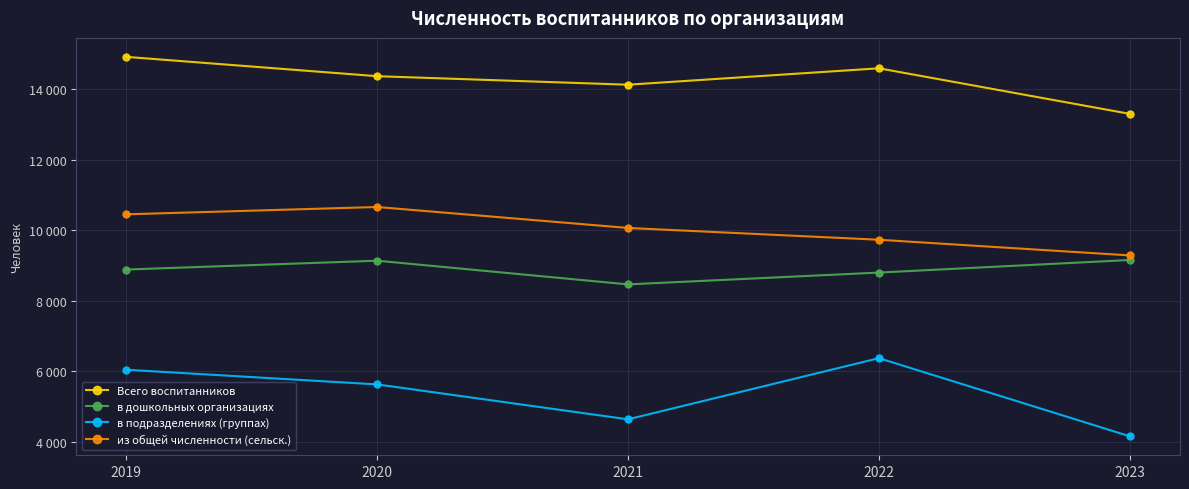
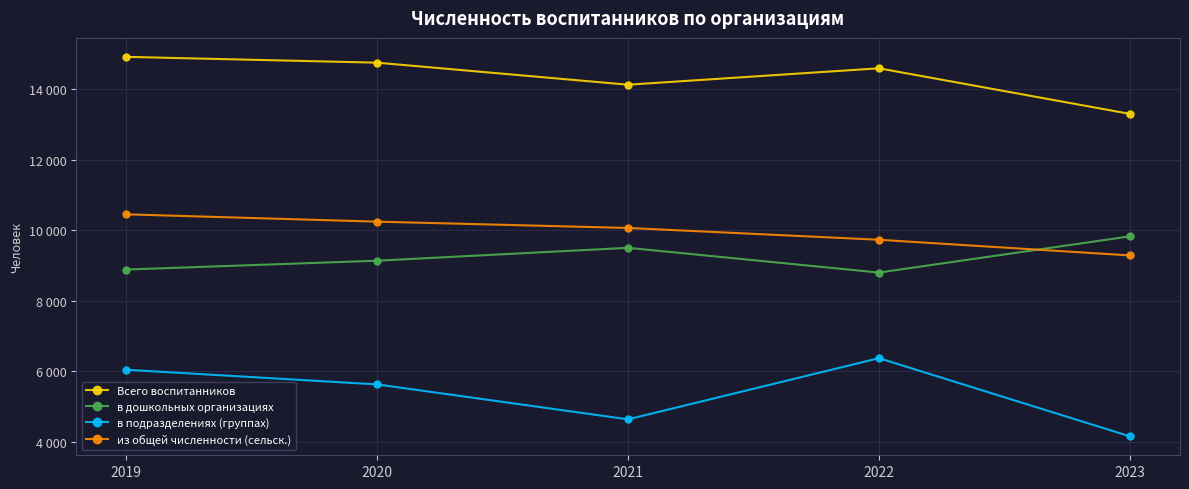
  {
    "Всего воспитанников": {
      "2019": 14900,
-     "2020": 14400,
+     "2020": 14800,
      "2021": 14100,
      "2022": 14600,
      "2023": 13300
    },
    "в дошкольных организациях": {
      "2019": 8900,
      "2020": 9100,
-     "2021": 8500,
+     "2021": 9500,
      "2022": 8800,
-     "2023": 9200
+     "2023": 9800
    },
    "в подразделениях (группах)": {
      "2019": 6000,
      "2020": 5600,
      "2021": 4600,
      "2022": 6400,
      "2023": 4200
    },
    "из общей численности (сельск.)": {
      "2019": 10500,
-     "2020": 10700,
+     "2020": 10200,
      "2021": 10100,
      "2022": 9700,
      "2023": 9300
    }
  }
